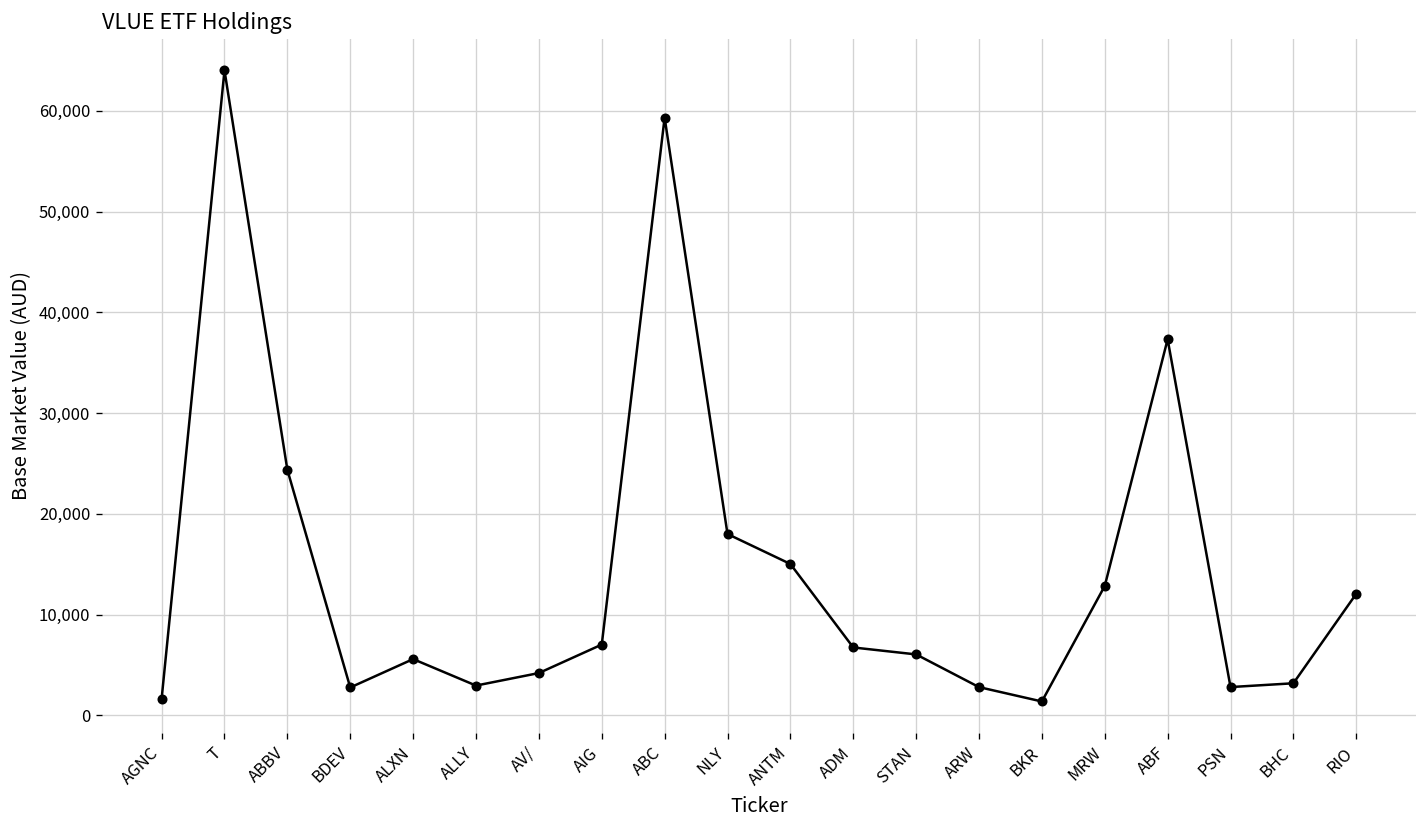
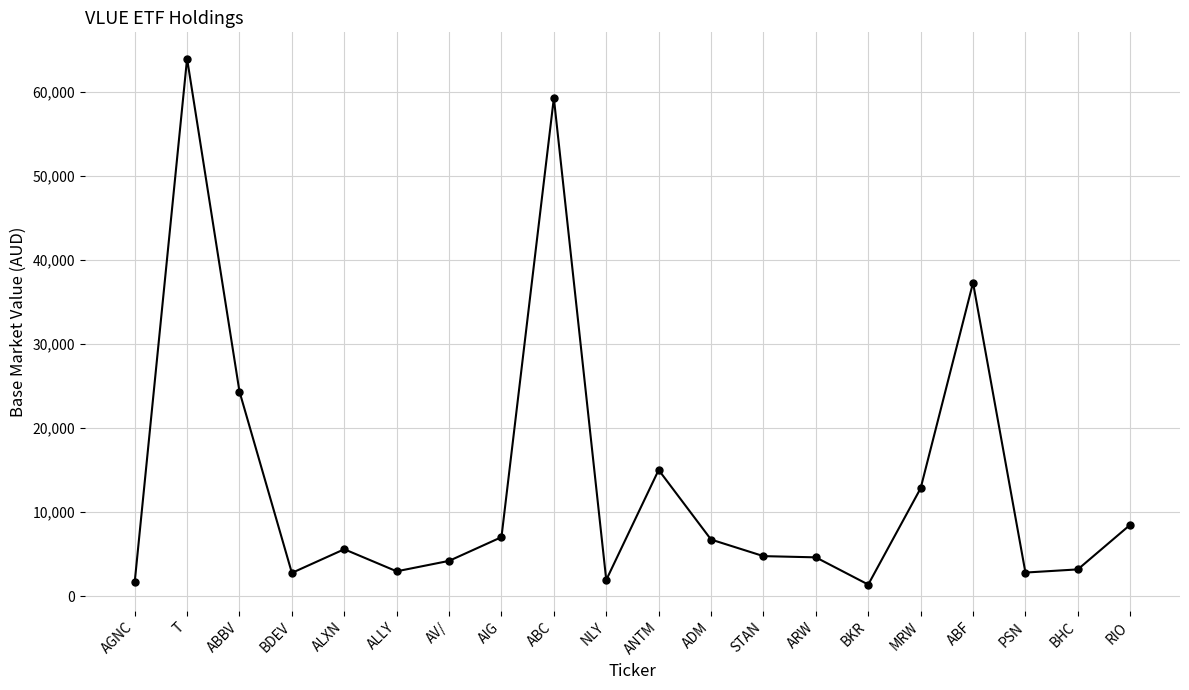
  {
    "AGNC": "2,000",
    "T": "64,000",
    "ABBV": "24,000",
    "BDEV": "3,000",
    "ALXN": "6,000",
    "ALLY": "3,000",
    "AV/": "4,000",
    "AIG": "7,000",
    "ABC": "59,000",
-   "NLY": "18,000",
+   "NLY": "2,000",
    "ANTM": "15,000",
    "ADM": "7,000",
-   "STAN": "6,000",
-   "ARW": "3,000",
+   "STAN": "5,000",
+   "ARW": "5,000",
    "BKR": "1,000",
    "MRW": "13,000",
    "ABF": "37,000",
    "PSN": "3,000",
    "BHC": "3,000",
-   "RIO": "12,000"
+   "RIO": "8,000"
  }
